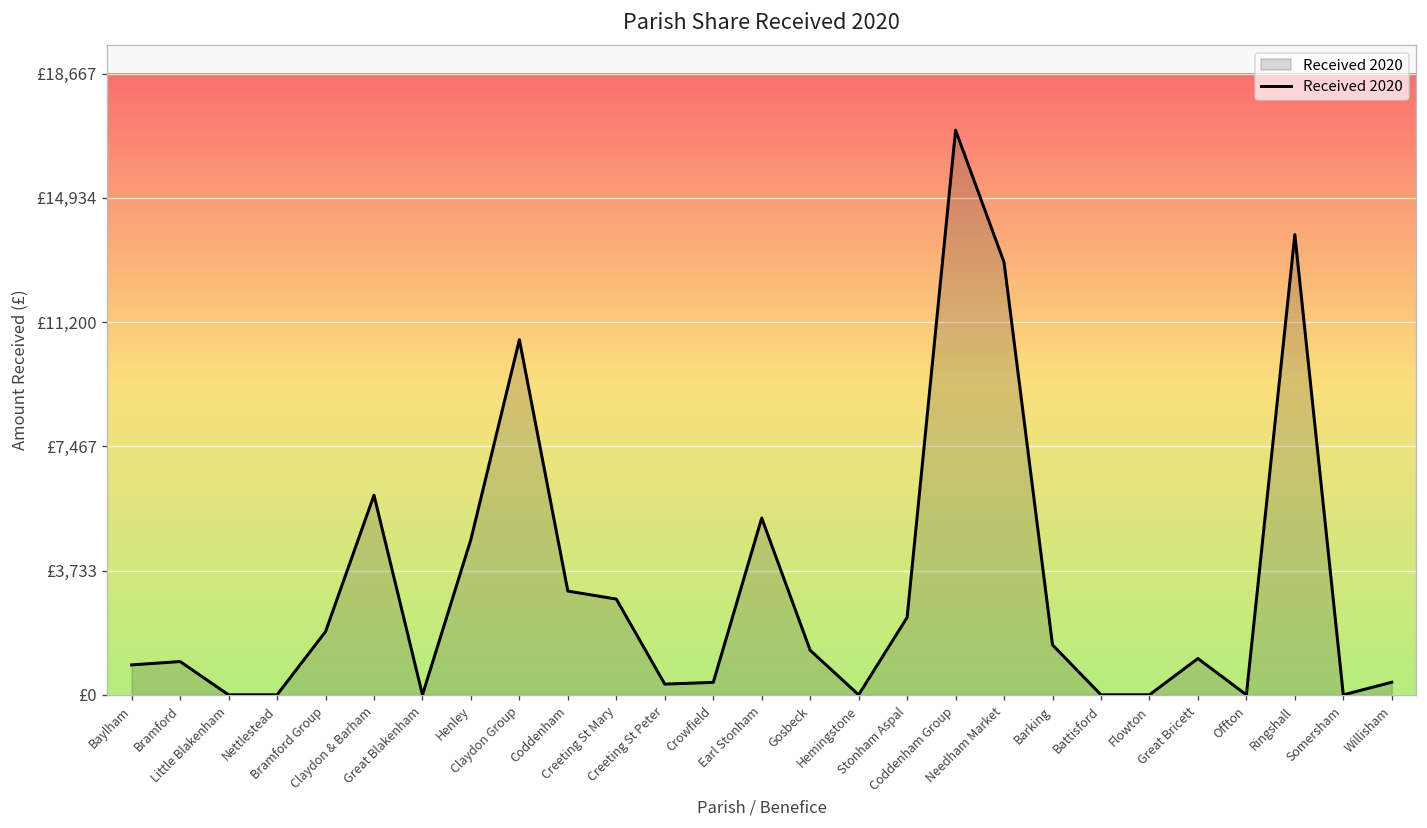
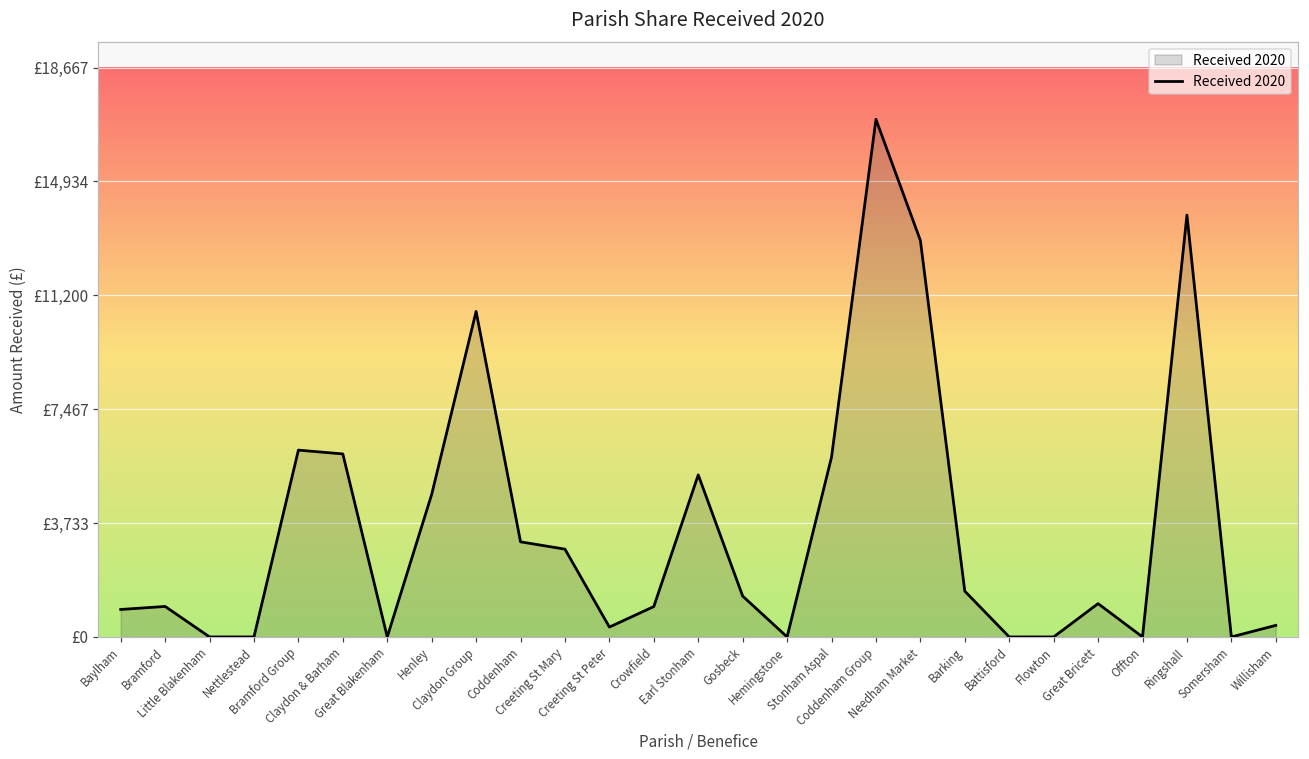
  {
    "Baylham": "£900",
    "Bramford": "£1,000",
    "Little Blakenham": "£0",
    "Nettlestead": "£0",
-   "Bramford Group": "£1,900",
+   "Bramford Group": "£6,100",
    "Claydon & Barham": "£6,000",
    "Great Blakenham": "£0",
    "Henley": "£4,700",
    "Claydon Group": "£10,700",
    "Coddenham": "£3,100",
    "Creeting St Mary": "£2,900",
    "Creeting St Peter": "£300",
-   "Crowfield": "£400",
+   "Crowfield": "£1,000",
    "Earl Stonham": "£5,300",
    "Gosbeck": "£1,300",
    "Hemingstone": "£0",
-   "Stonham Aspal": "£2,300",
+   "Stonham Aspal": "£5,900",
    "Coddenham Group": "£17,000",
    "Needham Market": "£13,000",
    "Barking": "£1,500",
    "Battisford": "£0",
    "Flowton": "£0",
    "Great Bricett": "£1,100",
    "Offton": "£0",
    "Ringshall": "£13,800",
    "Somersham": "£0",
    "Willisham": "£400"
  }
